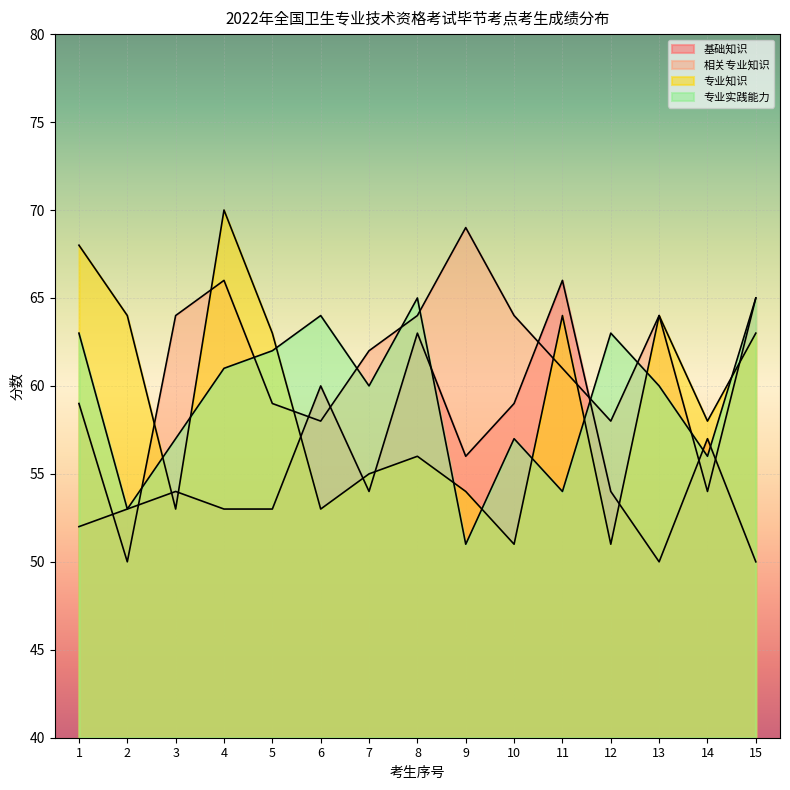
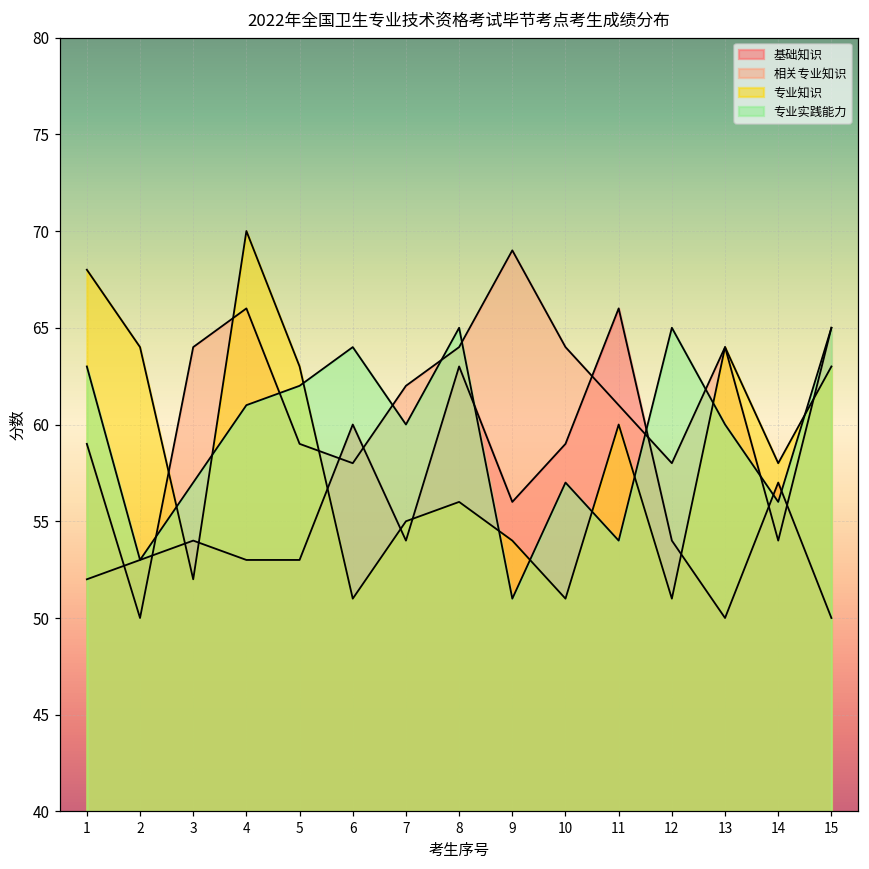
  {
    "专业知识": {
      "1": 68,
      "2": 64,
-     "3": 53,
+     "3": 52,
      "4": 70,
      "5": 63,
-     "6": 53,
+     "6": 51,
      "7": 55,
      "8": 56,
      "9": 54,
      "10": 51,
-     "11": 64,
+     "11": 60,
      "12": 51,
      "14": 58,
      "15": 63
    },
    "专业实践能力": {
      "1": 63,
      "3": 57,
      "4": 61,
      "5": 62,
      "6": 64,
      "7": 60,
      "8": 65,
      "9": 51,
      "10": 57,
      "11": 54,
-     "12": 63,
+     "12": 65,
      "13": 60,
      "14": 56
    }
  }
